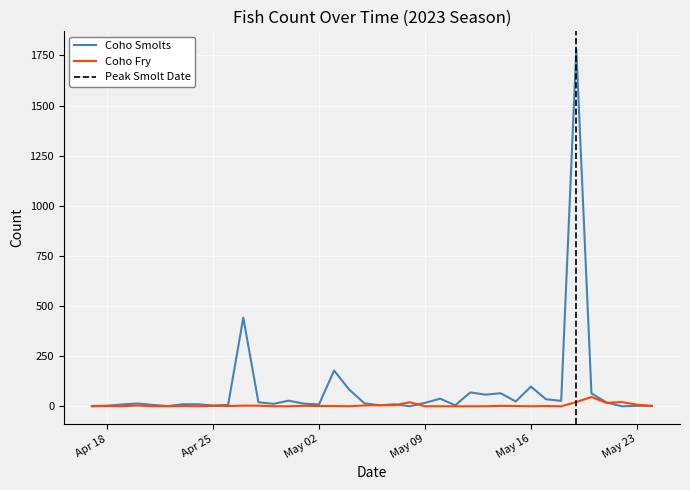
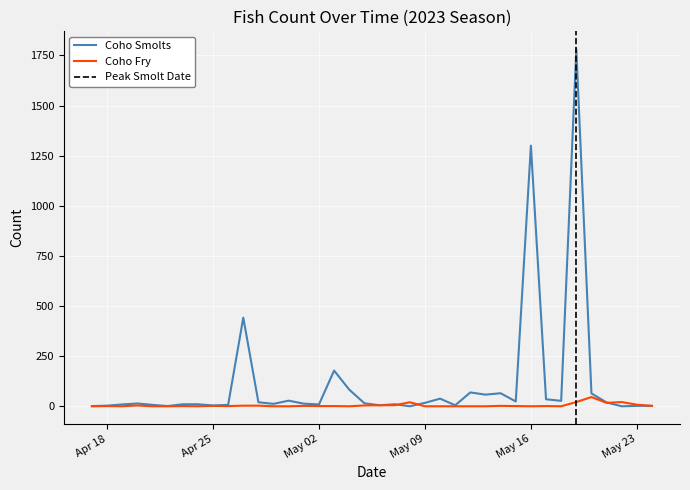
  {
    "Coho Smolts": {
      "May 09": 20,
-     "May 16": 100
+     "May 16": 1300
    },
    "Coho Fry": {
      "May 09": 0,
      "May 16": 0
    }
  }
